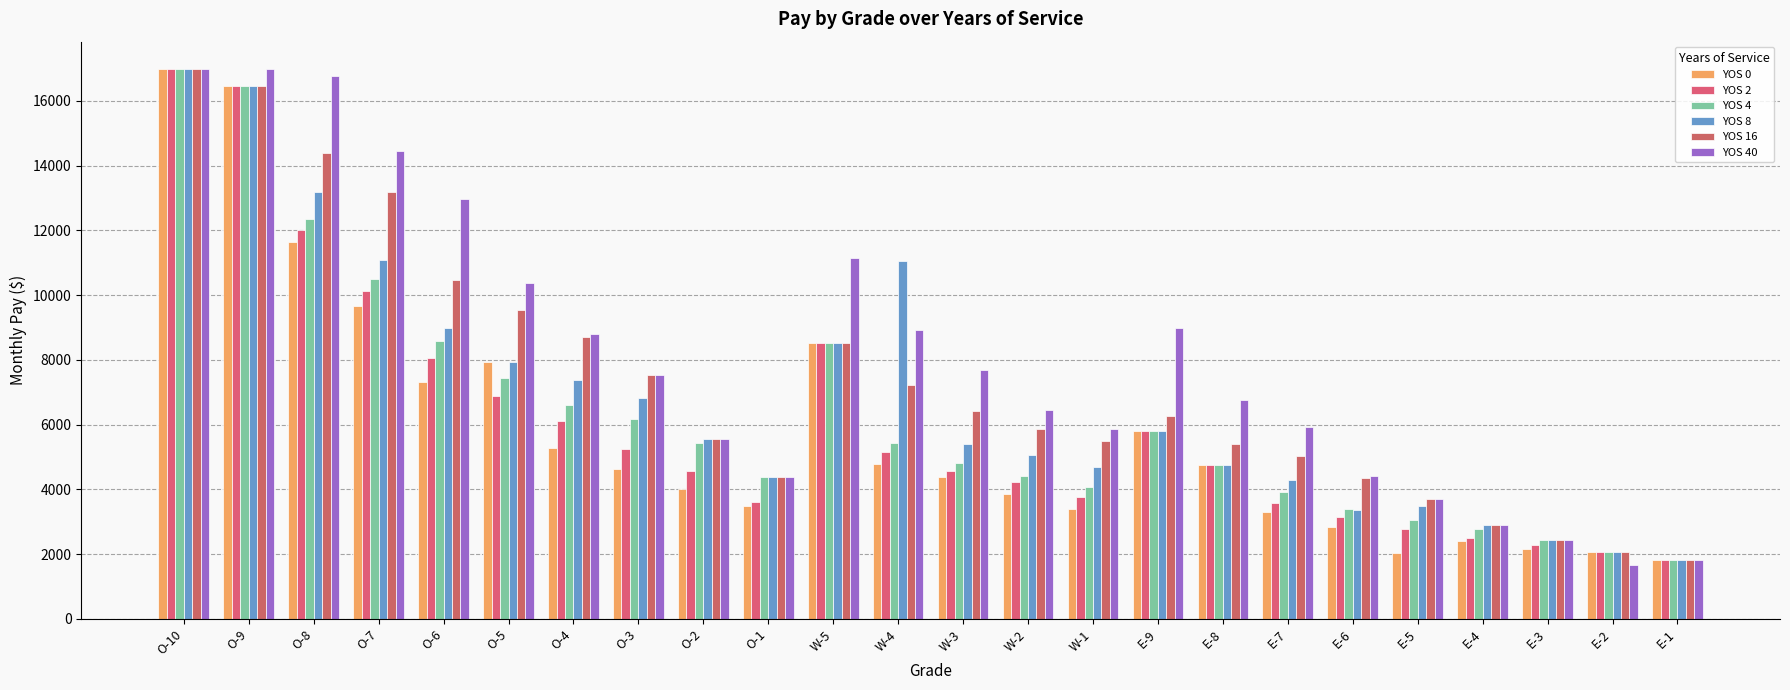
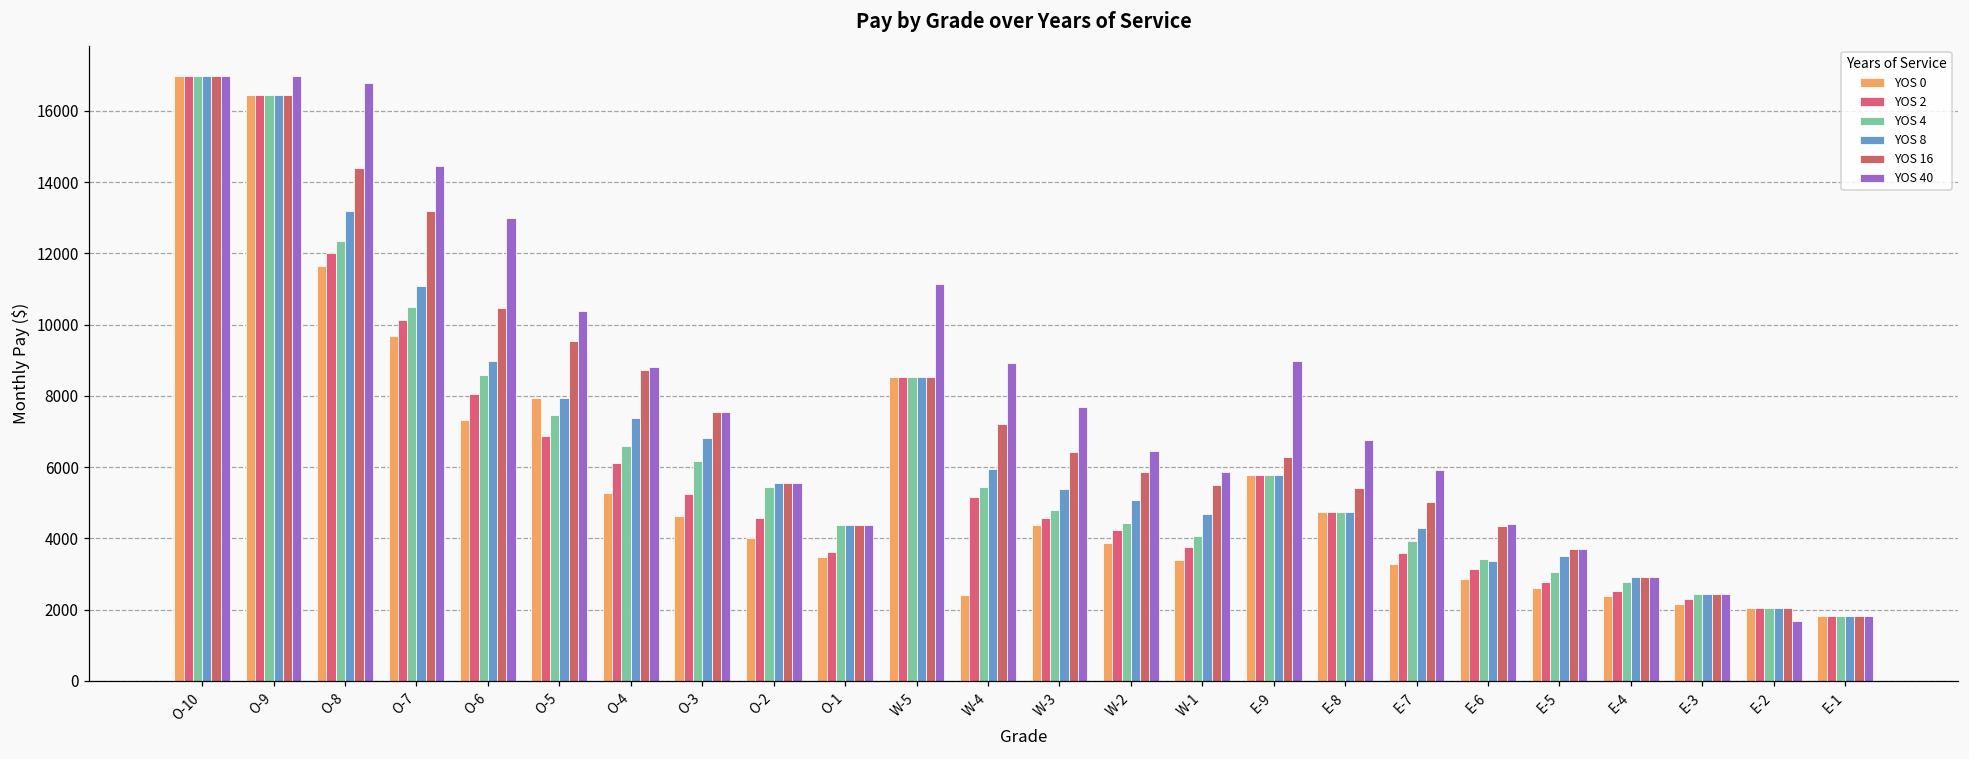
  {
    "YOS 0": {
      "O-10": 17000,
      "O-9": 16400,
      "O-8": 11600,
      "O-7": 9700,
      "O-6": 7300,
      "O-5": 7900,
      "O-4": 5300,
      "O-3": 4600,
      "O-2": 4000,
      "O-1": 3500,
      "W-5": 8500,
-     "W-4": 4800,
+     "W-4": 2400,
      "W-3": 4400,
      "W-2": 3900,
      "W-1": 3400,
      "E-9": 5800,
      "E-8": 4700,
      "E-7": 3300,
      "E-6": 2800,
-     "E-5": 2000,
+     "E-5": 2600,
      "E-4": 2400,
      "E-3": 2200,
      "E-2": 2100,
      "E-1": 1800
    },
    "YOS 4": {
      "O-10": 17000,
      "O-9": 16400,
      "O-8": 12300,
      "O-7": 10500,
      "O-6": 8600,
      "O-5": 7500,
      "O-4": 6600,
      "O-3": 6200,
      "O-2": 5400,
      "O-1": 4400,
      "W-5": 8500,
      "W-4": 5400,
      "W-3": 4800,
      "W-2": 4400,
      "W-1": 4100,
      "E-9": 5800,
      "E-8": 4700,
      "E-7": 3900,
      "E-6": 3400,
      "E-5": 3100,
      "E-4": 2800,
      "E-3": 2400,
      "E-2": 2100,
      "E-1": 1800
    },
    "YOS 8": {
      "O-10": 17000,
      "O-9": 16400,
      "O-8": 13200,
      "O-7": 11100,
      "O-6": 9000,
      "O-5": 7900,
      "O-4": 7400,
      "O-3": 6800,
      "O-2": 5500,
      "O-1": 4400,
      "W-5": 8500,
-     "W-4": 11100,
+     "W-4": 5900,
      "W-3": 5400,
      "W-2": 5100,
      "W-1": 4700,
      "E-9": 5800,
      "E-8": 4700,
      "E-7": 4300,
      "E-6": 3400,
      "E-5": 3500,
      "E-4": 2900,
      "E-3": 2400,
      "E-2": 2100,
      "E-1": 1800
    },
    "YOS 40": {
      "O-10": 17000,
      "O-9": 17000,
      "O-8": 16800,
      "O-7": 14400,
      "O-6": 13000,
      "O-5": 10400,
      "O-4": 8800,
      "O-3": 7500,
      "O-2": 5500,
      "O-1": 4400,
      "W-5": 11100,
      "W-4": 8900,
      "W-3": 7700,
      "W-2": 6500,
      "W-1": 5900,
      "E-9": 9000,
      "E-8": 6800,
      "E-7": 5900,
      "E-6": 4400,
      "E-5": 3700,
      "E-4": 2900,
      "E-3": 2400,
      "E-2": 1700,
      "E-1": 1800
    }
  }
